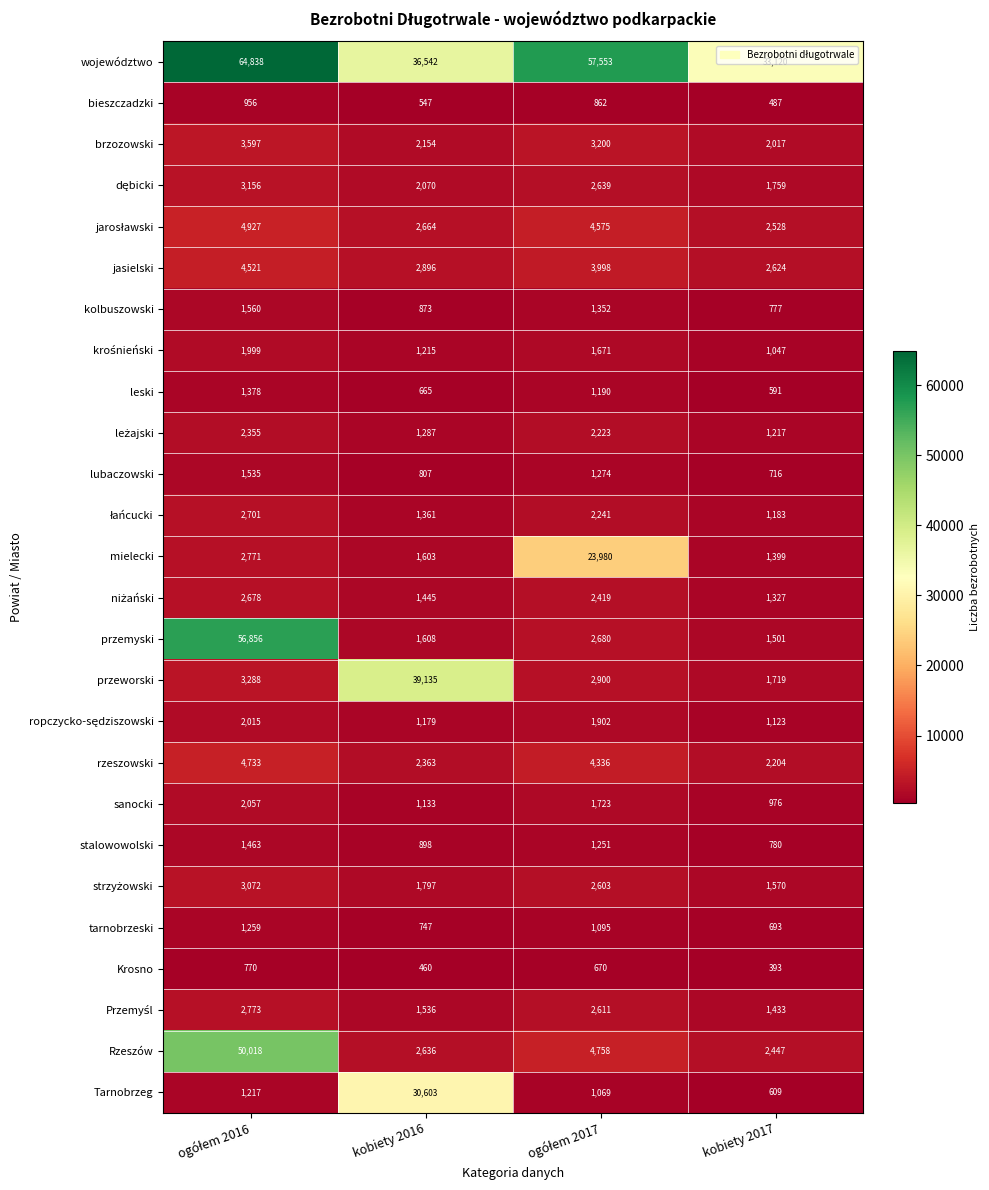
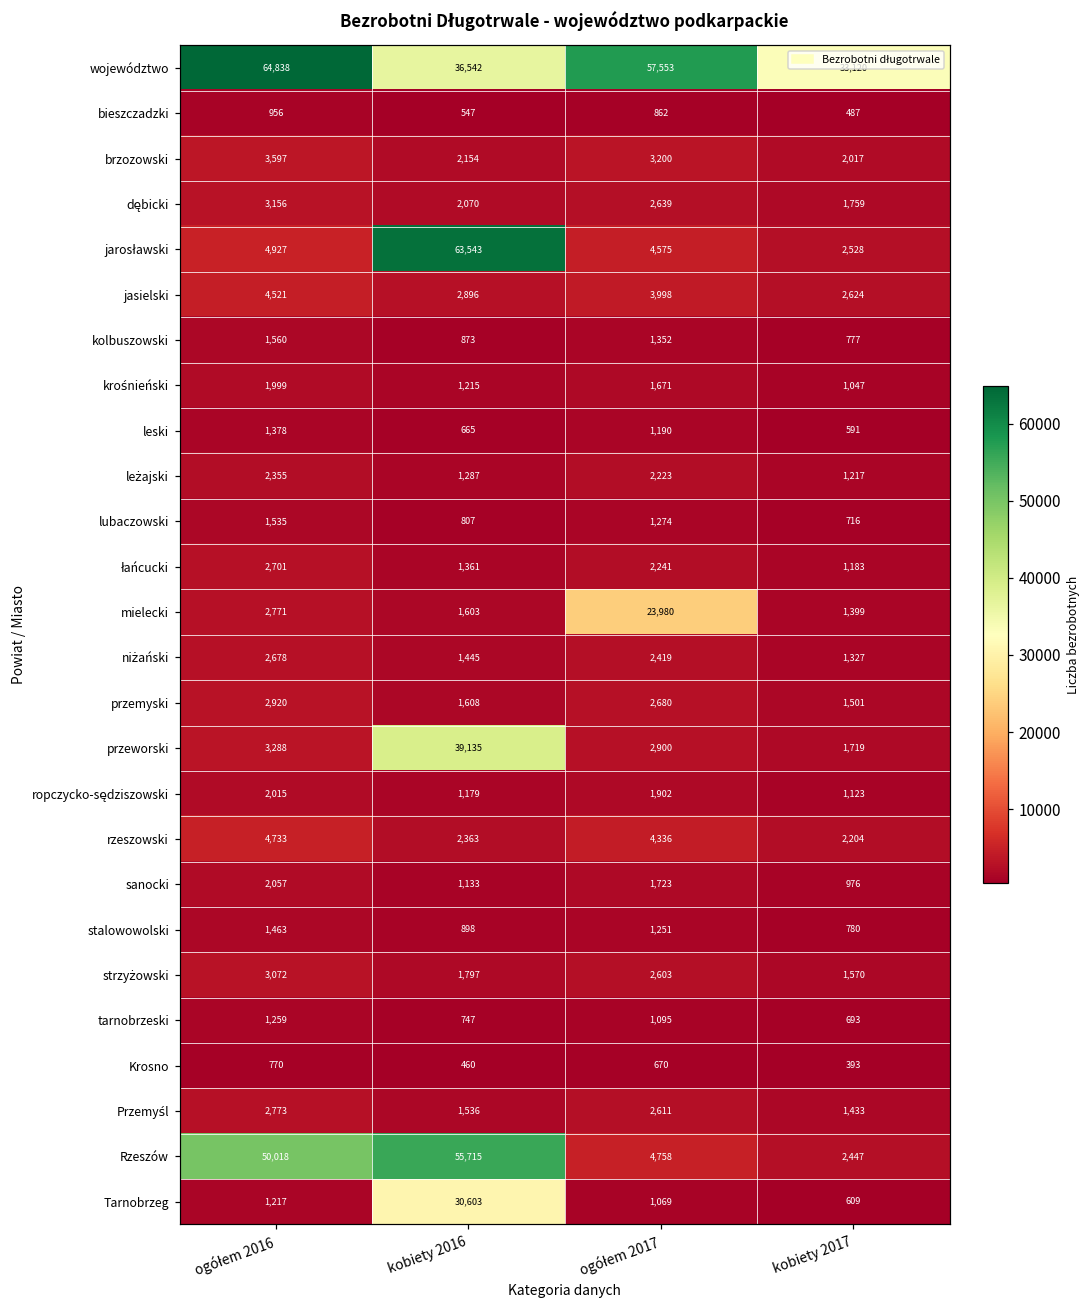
  {
    "województwo": {
      "ogółem 2016": "64,838",
      "kobiety 2016": "36,542",
      "ogółem 2017": "57,553"
    },
    "bieszczadzki": {
      "ogółem 2016": "956",
      "kobiety 2016": "547",
      "ogółem 2017": "862",
      "kobiety 2017": "487"
    },
    "brzozowski": {
      "ogółem 2016": "3,597",
      "kobiety 2016": "2,154",
      "ogółem 2017": "3,200",
      "kobiety 2017": "2,017"
    },
    "dębicki": {
      "ogółem 2016": "3,156",
      "kobiety 2016": "2,070",
      "ogółem 2017": "2,639",
      "kobiety 2017": "1,759"
    },
    "jarosławski": {
      "ogółem 2016": "4,927",
-     "kobiety 2016": "2,664",
+     "kobiety 2016": "63,543",
      "ogółem 2017": "4,575",
      "kobiety 2017": "2,528"
    },
    "jasielski": {
      "ogółem 2016": "4,521",
      "kobiety 2016": "2,896",
      "ogółem 2017": "3,998",
      "kobiety 2017": "2,624"
    },
    "kolbuszowski": {
      "ogółem 2016": "1,560",
      "kobiety 2016": "873",
      "ogółem 2017": "1,352",
      "kobiety 2017": "777"
    },
    "krośnieński": {
      "ogółem 2016": "1,999",
      "kobiety 2016": "1,215",
      "ogółem 2017": "1,671",
      "kobiety 2017": "1,047"
    },
    "leski": {
      "ogółem 2016": "1,378",
      "kobiety 2016": "665",
      "ogółem 2017": "1,190",
      "kobiety 2017": "591"
    },
    "leżajski": {
      "ogółem 2016": "2,355",
      "kobiety 2016": "1,287",
      "ogółem 2017": "2,223",
      "kobiety 2017": "1,217"
    },
    "lubaczowski": {
      "ogółem 2016": "1,535",
      "kobiety 2016": "807",
      "ogółem 2017": "1,274",
      "kobiety 2017": "716"
    },
    "łańcucki": {
      "ogółem 2016": "2,701",
      "kobiety 2016": "1,361",
      "ogółem 2017": "2,241",
      "kobiety 2017": "1,183"
    },
    "mielecki": {
      "ogółem 2016": "2,771",
      "kobiety 2016": "1,603",
      "ogółem 2017": "23,980",
      "kobiety 2017": "1,399"
    },
    "niżański": {
      "ogółem 2016": "2,678",
      "kobiety 2016": "1,445",
      "ogółem 2017": "2,419",
      "kobiety 2017": "1,327"
    },
    "przemyski": {
-     "ogółem 2016": "56,856",
+     "ogółem 2016": "2,920",
      "kobiety 2016": "1,608",
      "ogółem 2017": "2,680",
      "kobiety 2017": "1,501"
    },
    "przeworski": {
      "ogółem 2016": "3,288",
      "kobiety 2016": "39,135",
      "ogółem 2017": "2,900",
      "kobiety 2017": "1,719"
    },
    "ropczycko-sędziszowski": {
      "ogółem 2016": "2,015",
      "kobiety 2016": "1,179",
      "ogółem 2017": "1,902",
      "kobiety 2017": "1,123"
    },
    "rzeszowski": {
      "ogółem 2016": "4,733",
      "kobiety 2016": "2,363",
      "ogółem 2017": "4,336",
      "kobiety 2017": "2,204"
    },
    "sanocki": {
      "ogółem 2016": "2,057",
      "kobiety 2016": "1,133",
      "ogółem 2017": "1,723",
      "kobiety 2017": "976"
    },
    "stalowowolski": {
      "ogółem 2016": "1,463",
      "kobiety 2016": "898",
      "ogółem 2017": "1,251",
      "kobiety 2017": "780"
    },
    "strzyżowski": {
      "ogółem 2016": "3,072",
      "kobiety 2016": "1,797",
      "ogółem 2017": "2,603",
      "kobiety 2017": "1,570"
    },
    "tarnobrzeski": {
      "ogółem 2016": "1,259",
      "kobiety 2016": "747",
      "ogółem 2017": "1,095",
      "kobiety 2017": "693"
    },
    "Krosno": {
      "ogółem 2016": "770",
      "kobiety 2016": "460",
      "ogółem 2017": "670",
      "kobiety 2017": "393"
    },
    "Przemyśl": {
      "ogółem 2016": "2,773",
      "kobiety 2016": "1,536",
      "ogółem 2017": "2,611",
      "kobiety 2017": "1,433"
    },
    "Rzeszów": {
      "ogółem 2016": "50,018",
-     "kobiety 2016": "2,636",
+     "kobiety 2016": "55,715",
      "ogółem 2017": "4,758",
      "kobiety 2017": "2,447"
    },
    "Tarnobrzeg": {
      "ogółem 2016": "1,217",
      "kobiety 2016": "30,603",
      "ogółem 2017": "1,069",
      "kobiety 2017": "609"
    }
  }
